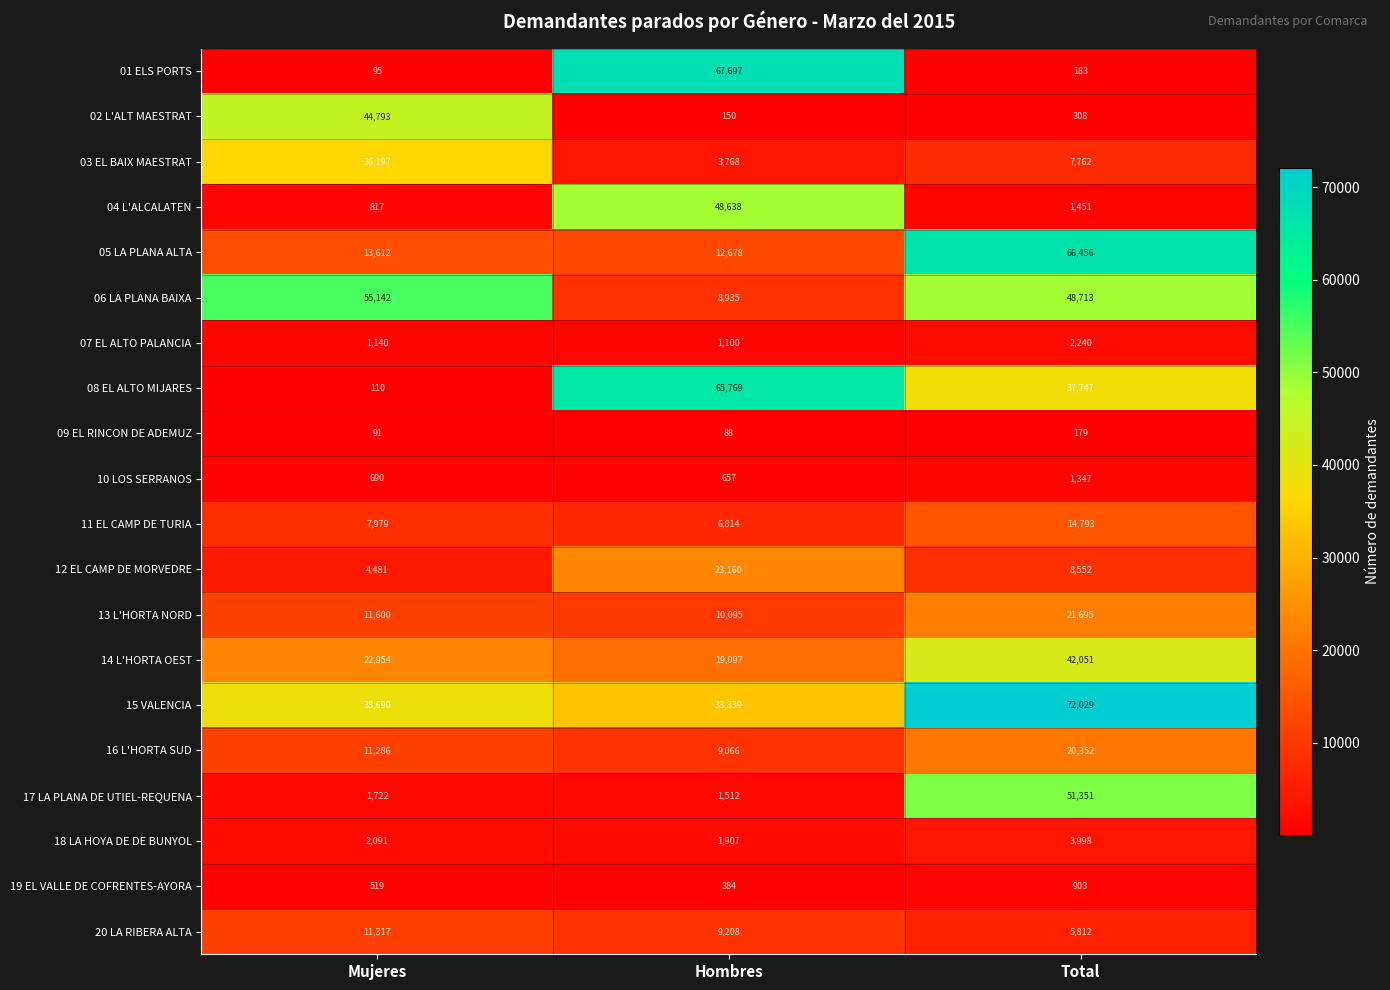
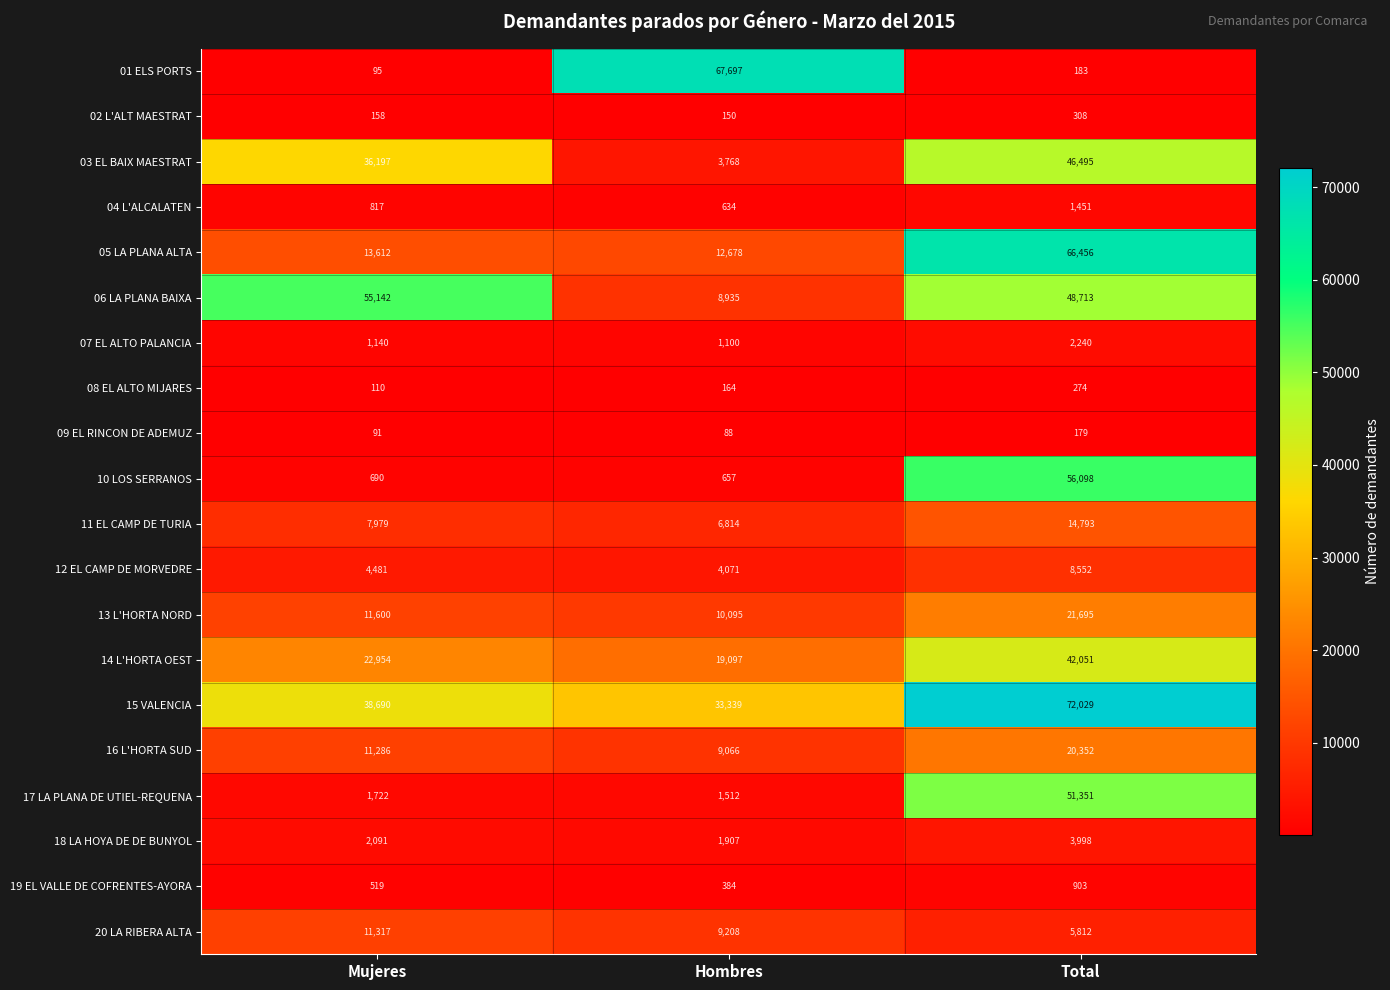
  {
    "01 ELS PORTS": {
      "Mujeres": "95",
      "Hombres": "67,697",
      "Total": "183"
    },
    "02 L'ALT MAESTRAT": {
-     "Mujeres": "44,793",
+     "Mujeres": "158",
      "Hombres": "150",
      "Total": "308"
    },
    "03 EL BAIX MAESTRAT": {
      "Mujeres": "36,197",
      "Hombres": "3,768",
-     "Total": "7,762"
+     "Total": "46,495"
    },
    "04 L'ALCALATEN": {
      "Mujeres": "817",
-     "Hombres": "48,638",
+     "Hombres": "634",
      "Total": "1,451"
    },
    "05 LA PLANA ALTA": {
      "Mujeres": "13,612",
      "Hombres": "12,678",
      "Total": "66,456"
    },
    "06 LA PLANA BAIXA": {
      "Mujeres": "55,142",
      "Hombres": "8,935",
      "Total": "48,713"
    },
    "07 EL ALTO PALANCIA": {
      "Mujeres": "1,140",
      "Hombres": "1,100",
      "Total": "2,240"
    },
    "08 EL ALTO MIJARES": {
      "Mujeres": "110",
-     "Hombres": "65,769",
-     "Total": "37,747"
+     "Hombres": "164",
+     "Total": "274"
    },
    "09 EL RINCON DE ADEMUZ": {
      "Mujeres": "91",
      "Hombres": "88",
      "Total": "179"
    },
    "10 LOS SERRANOS": {
      "Mujeres": "690",
      "Hombres": "657",
-     "Total": "1,347"
+     "Total": "56,098"
    },
    "11 EL CAMP DE TURIA": {
      "Mujeres": "7,979",
      "Hombres": "6,814",
      "Total": "14,793"
    },
    "12 EL CAMP DE MORVEDRE": {
      "Mujeres": "4,481",
-     "Hombres": "23,160",
+     "Hombres": "4,071",
      "Total": "8,552"
    },
    "13 L'HORTA NORD": {
      "Mujeres": "11,600",
      "Hombres": "10,095",
      "Total": "21,695"
    },
    "14 L'HORTA OEST": {
      "Mujeres": "22,954",
      "Hombres": "19,097",
      "Total": "42,051"
    },
    "15 VALENCIA": {
      "Mujeres": "38,690",
      "Hombres": "33,339",
      "Total": "72,029"
    },
    "16 L'HORTA SUD": {
      "Mujeres": "11,286",
      "Hombres": "9,066",
      "Total": "20,352"
    },
    "17 LA PLANA DE UTIEL-REQUENA": {
      "Mujeres": "1,722",
      "Hombres": "1,512",
      "Total": "51,351"
    },
    "18 LA HOYA DE DE BUNYOL": {
      "Mujeres": "2,091",
      "Hombres": "1,907",
      "Total": "3,998"
    },
    "19 EL VALLE DE COFRENTES-AYORA": {
      "Mujeres": "519",
      "Hombres": "384",
      "Total": "903"
    },
    "20 LA RIBERA ALTA": {
      "Mujeres": "11,317",
      "Hombres": "9,208",
      "Total": "5,812"
    }
  }
